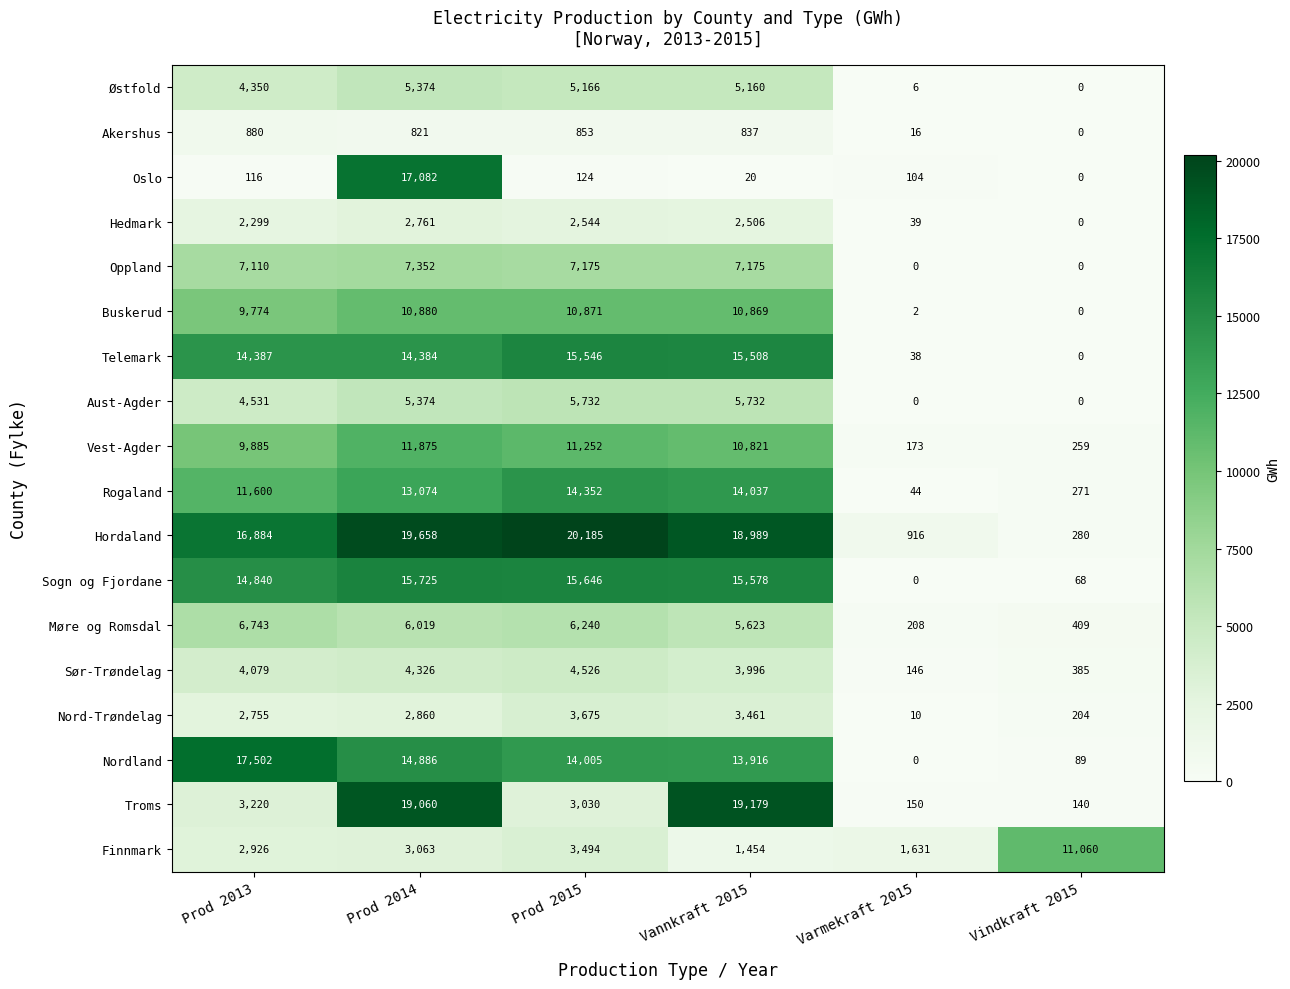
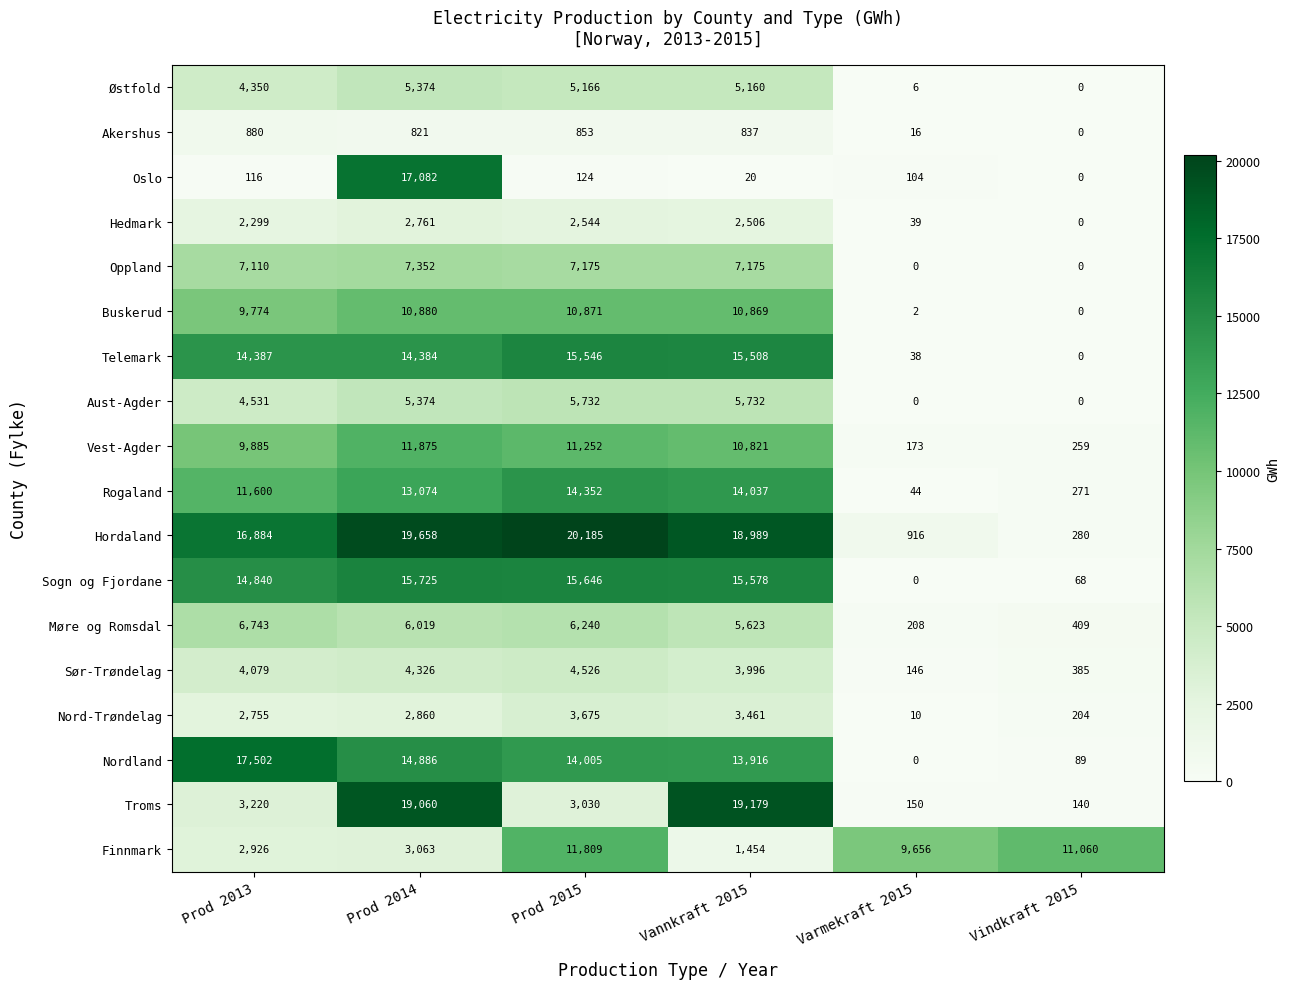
  {
    "Østfold": {
      "Prod 2013": "4,350",
      "Prod 2014": "5,374",
      "Prod 2015": "5,166",
      "Vannkraft 2015": "5,160",
      "Varmekraft 2015": "6",
      "Vindkraft 2015": "0"
    },
    "Akershus": {
      "Prod 2013": "880",
      "Prod 2014": "821",
      "Prod 2015": "853",
      "Vannkraft 2015": "837",
      "Varmekraft 2015": "16",
      "Vindkraft 2015": "0"
    },
    "Oslo": {
      "Prod 2013": "116",
      "Prod 2014": "17,082",
      "Prod 2015": "124",
      "Vannkraft 2015": "20",
      "Varmekraft 2015": "104",
      "Vindkraft 2015": "0"
    },
    "Hedmark": {
      "Prod 2013": "2,299",
      "Prod 2014": "2,761",
      "Prod 2015": "2,544",
      "Vannkraft 2015": "2,506",
      "Varmekraft 2015": "39",
      "Vindkraft 2015": "0"
    },
    "Oppland": {
      "Prod 2013": "7,110",
      "Prod 2014": "7,352",
      "Prod 2015": "7,175",
      "Vannkraft 2015": "7,175",
      "Varmekraft 2015": "0",
      "Vindkraft 2015": "0"
    },
    "Buskerud": {
      "Prod 2013": "9,774",
      "Prod 2014": "10,880",
      "Prod 2015": "10,871",
      "Vannkraft 2015": "10,869",
      "Varmekraft 2015": "2",
      "Vindkraft 2015": "0"
    },
    "Telemark": {
      "Prod 2013": "14,387",
      "Prod 2014": "14,384",
      "Prod 2015": "15,546",
      "Vannkraft 2015": "15,508",
      "Varmekraft 2015": "38",
      "Vindkraft 2015": "0"
    },
    "Aust-Agder": {
      "Prod 2013": "4,531",
      "Prod 2014": "5,374",
      "Prod 2015": "5,732",
      "Vannkraft 2015": "5,732",
      "Varmekraft 2015": "0",
      "Vindkraft 2015": "0"
    },
    "Vest-Agder": {
      "Prod 2013": "9,885",
      "Prod 2014": "11,875",
      "Prod 2015": "11,252",
      "Vannkraft 2015": "10,821",
      "Varmekraft 2015": "173",
      "Vindkraft 2015": "259"
    },
    "Rogaland": {
      "Prod 2013": "11,600",
      "Prod 2014": "13,074",
      "Prod 2015": "14,352",
      "Vannkraft 2015": "14,037",
      "Varmekraft 2015": "44",
      "Vindkraft 2015": "271"
    },
    "Hordaland": {
      "Prod 2013": "16,884",
      "Prod 2014": "19,658",
      "Prod 2015": "20,185",
      "Vannkraft 2015": "18,989",
      "Varmekraft 2015": "916",
      "Vindkraft 2015": "280"
    },
    "Sogn og Fjordane": {
      "Prod 2013": "14,840",
      "Prod 2014": "15,725",
      "Prod 2015": "15,646",
      "Vannkraft 2015": "15,578",
      "Varmekraft 2015": "0",
      "Vindkraft 2015": "68"
    },
    "Møre og Romsdal": {
      "Prod 2013": "6,743",
      "Prod 2014": "6,019",
      "Prod 2015": "6,240",
      "Vannkraft 2015": "5,623",
      "Varmekraft 2015": "208",
      "Vindkraft 2015": "409"
    },
    "Sør-Trøndelag": {
      "Prod 2013": "4,079",
      "Prod 2014": "4,326",
      "Prod 2015": "4,526",
      "Vannkraft 2015": "3,996",
      "Varmekraft 2015": "146",
      "Vindkraft 2015": "385"
    },
    "Nord-Trøndelag": {
      "Prod 2013": "2,755",
      "Prod 2014": "2,860",
      "Prod 2015": "3,675",
      "Vannkraft 2015": "3,461",
      "Varmekraft 2015": "10",
      "Vindkraft 2015": "204"
    },
    "Nordland": {
      "Prod 2013": "17,502",
      "Prod 2014": "14,886",
      "Prod 2015": "14,005",
      "Vannkraft 2015": "13,916",
      "Varmekraft 2015": "0",
      "Vindkraft 2015": "89"
    },
    "Troms": {
      "Prod 2013": "3,220",
      "Prod 2014": "19,060",
      "Prod 2015": "3,030",
      "Vannkraft 2015": "19,179",
      "Varmekraft 2015": "150",
      "Vindkraft 2015": "140"
    },
    "Finnmark": {
      "Prod 2013": "2,926",
      "Prod 2014": "3,063",
-     "Prod 2015": "3,494",
+     "Prod 2015": "11,809",
      "Vannkraft 2015": "1,454",
-     "Varmekraft 2015": "1,631",
+     "Varmekraft 2015": "9,656",
      "Vindkraft 2015": "11,060"
    }
  }
